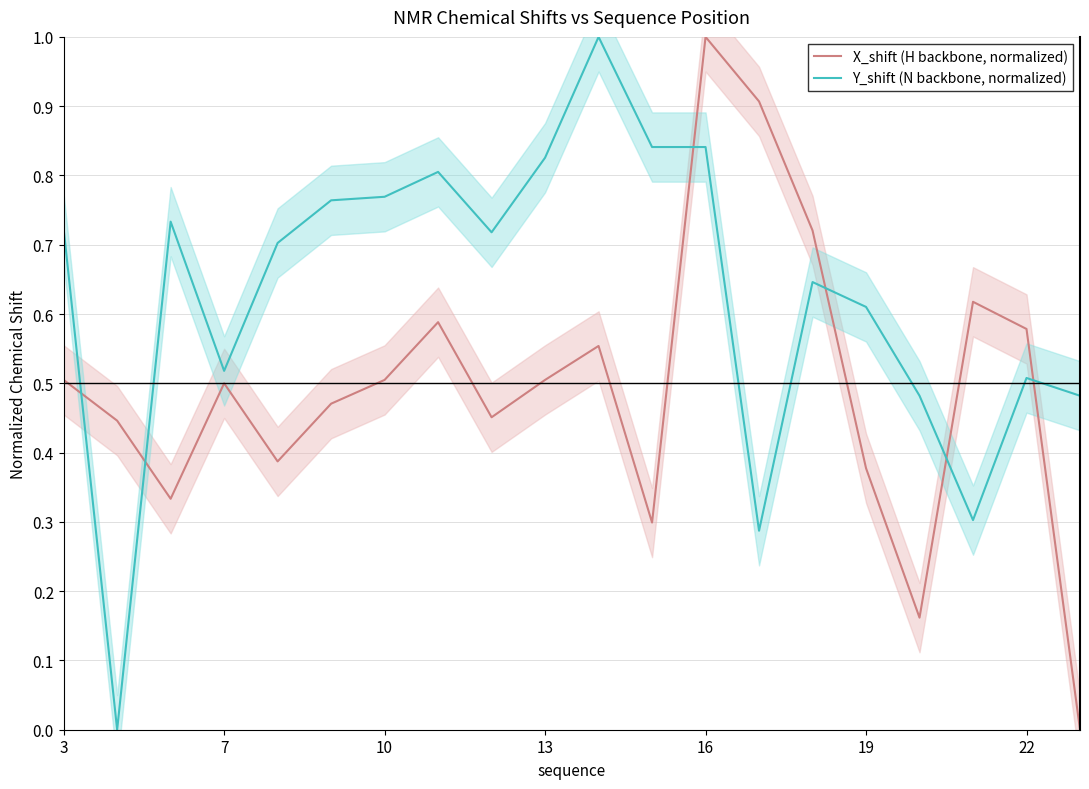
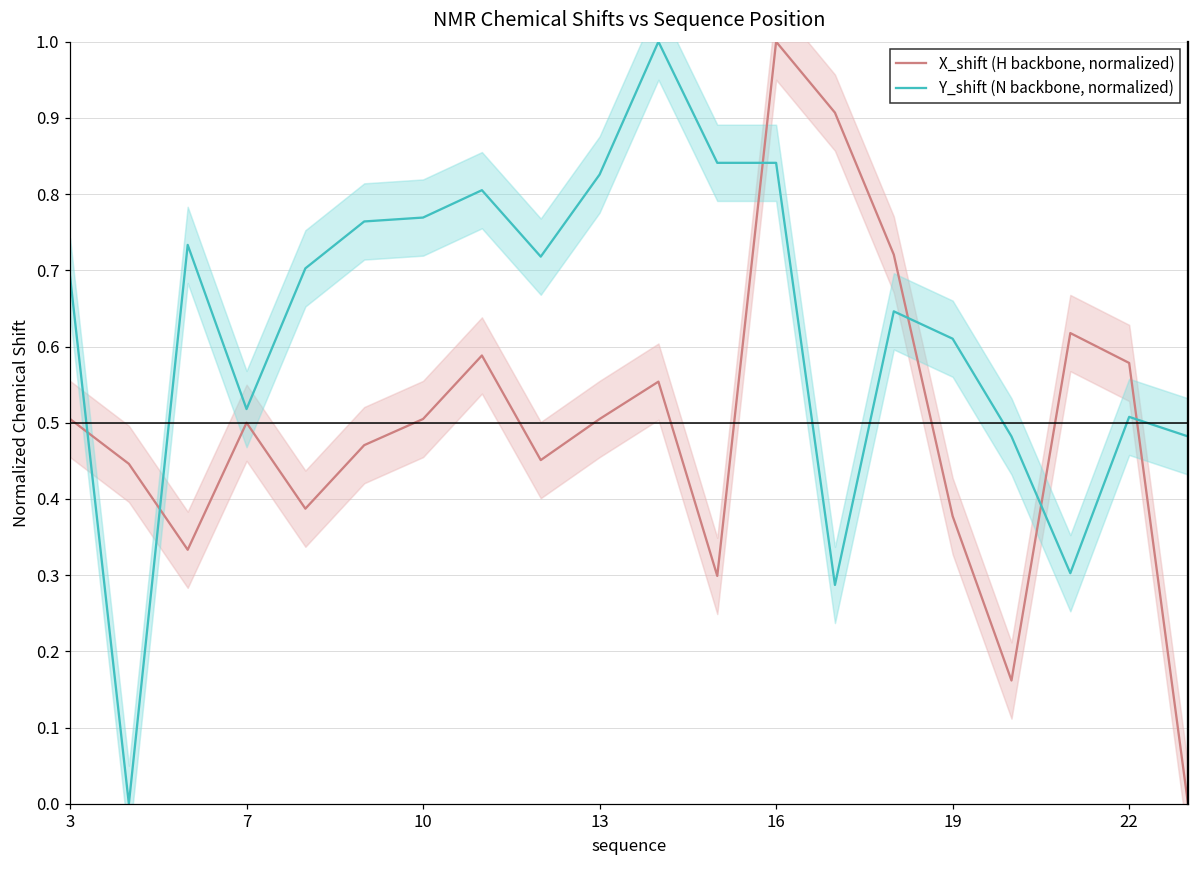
  {
    "X_shift (H backbone, normalized)": {
      "3": 0.50,
      "22": 0.58
    },
    "Y_shift (N backbone, normalized)": {
-     "3": 0.72,
+     "3": 0.69,
      "22": 0.51
    }
  }
